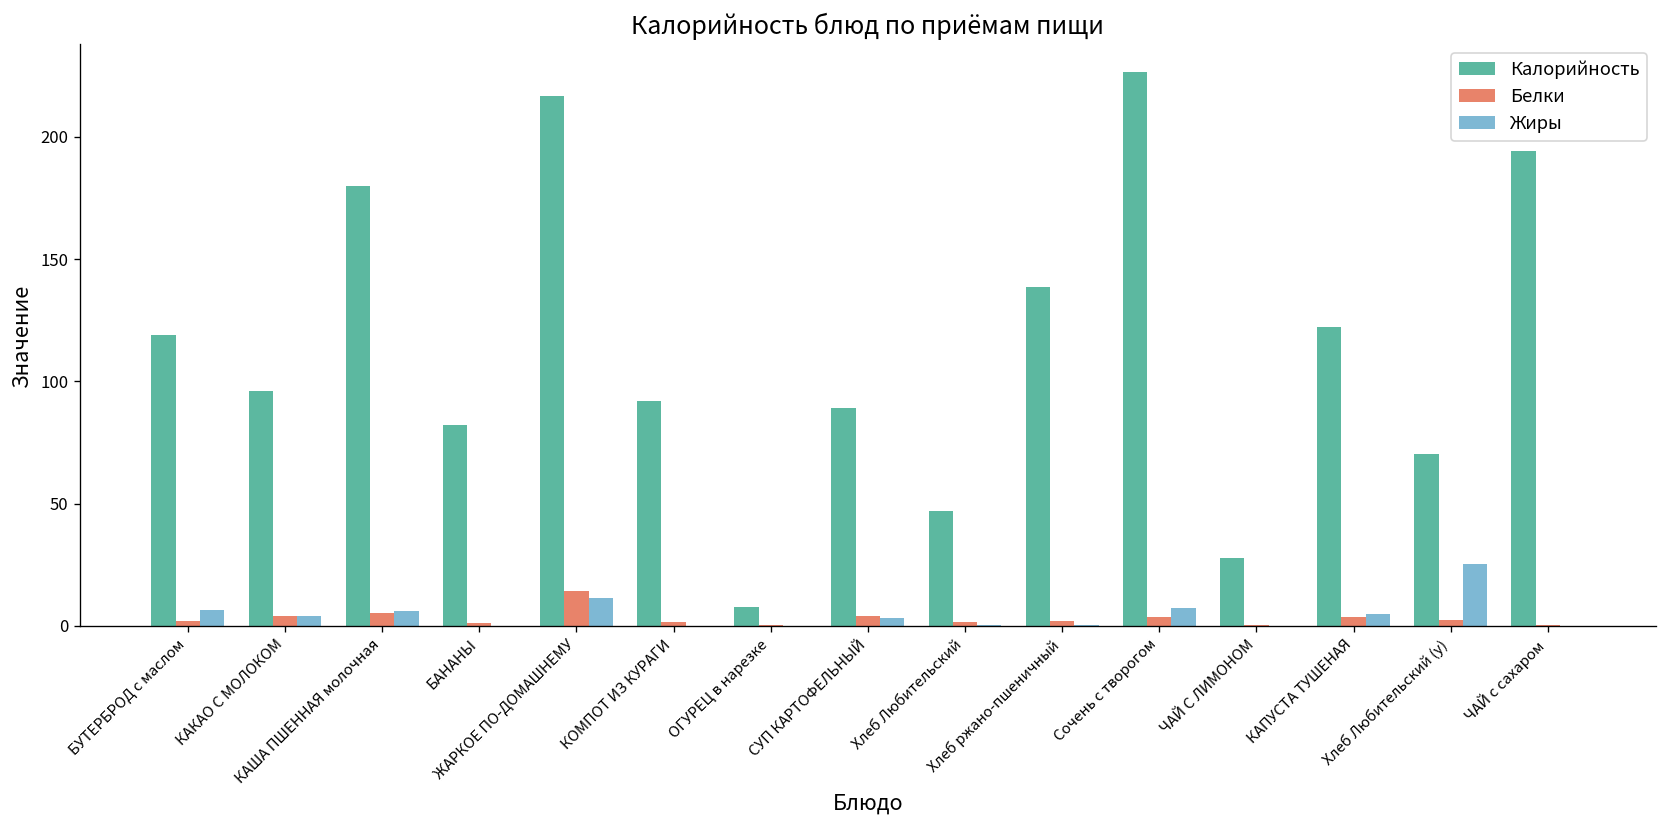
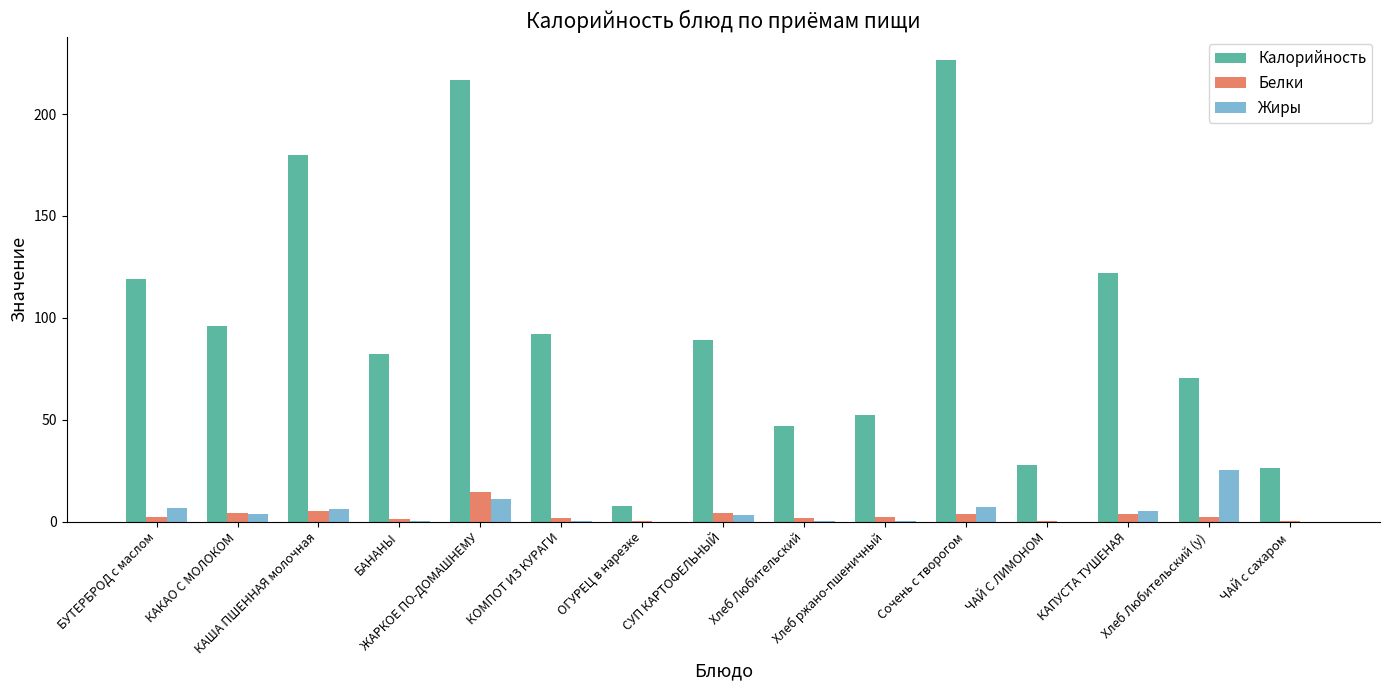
  {
    "Калорийность": {
      "БУТЕРБРОД с маслом": 119,
      "КАКАО С МОЛОКОМ": 96,
      "КАША ПШЕННАЯ молочная": 180,
      "БАНАНЫ": 82,
      "ЖАРКОЕ ПО-ДОМАШНЕМУ": 217,
      "КОМПОТ ИЗ КУРАГИ": 92,
      "ОГУРЕЦ в нарезке": 8,
      "СУП КАРТОФЕЛЬНЫЙ": 89,
      "Хлеб Любительский": 47,
-     "Хлеб ржано-пшеничный": 138,
+     "Хлеб ржано-пшеничный": 52,
      "Сочень с творогом": 227,
      "ЧАЙ С ЛИМОНОМ": 28,
      "КАПУСТА ТУШЕНАЯ": 122,
      "Хлеб Любительский (у)": 71,
-     "ЧАЙ с сахаром": 194
+     "ЧАЙ с сахаром": 26
    },
    "Белки": {
      "БУТЕРБРОД с маслом": 2,
      "КАКАО С МОЛОКОМ": 4,
      "КАША ПШЕННАЯ молочная": 5,
      "БАНАНЫ": 1,
      "ЖАРКОЕ ПО-ДОМАШНЕМУ": 14,
      "КОМПОТ ИЗ КУРАГИ": 2,
      "СУП КАРТОФЕЛЬНЫЙ": 4,
      "Хлеб Любительский": 2,
      "Хлеб ржано-пшеничный": 2,
      "Сочень с творогом": 4,
      "КАПУСТА ТУШЕНАЯ": 4,
      "Хлеб Любительский (у)": 2
    },
    "Жиры": {
      "БУТЕРБРОД с маслом": 7,
      "КАКАО С МОЛОКОМ": 4,
      "КАША ПШЕННАЯ молочная": 6,
      "ЖАРКОЕ ПО-ДОМАШНЕМУ": 11,
      "ОГУРЕЦ в нарезке": 0,
      "СУП КАРТОФЕЛЬНЫЙ": 3,
      "Сочень с творогом": 7,
      "ЧАЙ С ЛИМОНОМ": 0,
      "КАПУСТА ТУШЕНАЯ": 5,
      "Хлеб Любительский (у)": 25,
      "ЧАЙ с сахаром": 0
    }
  }
